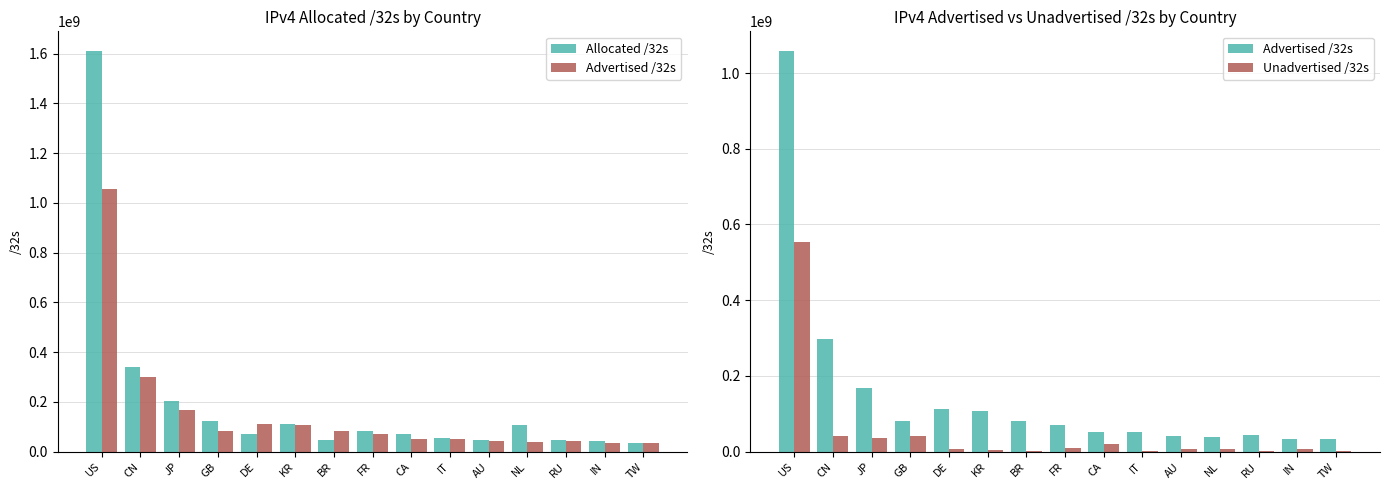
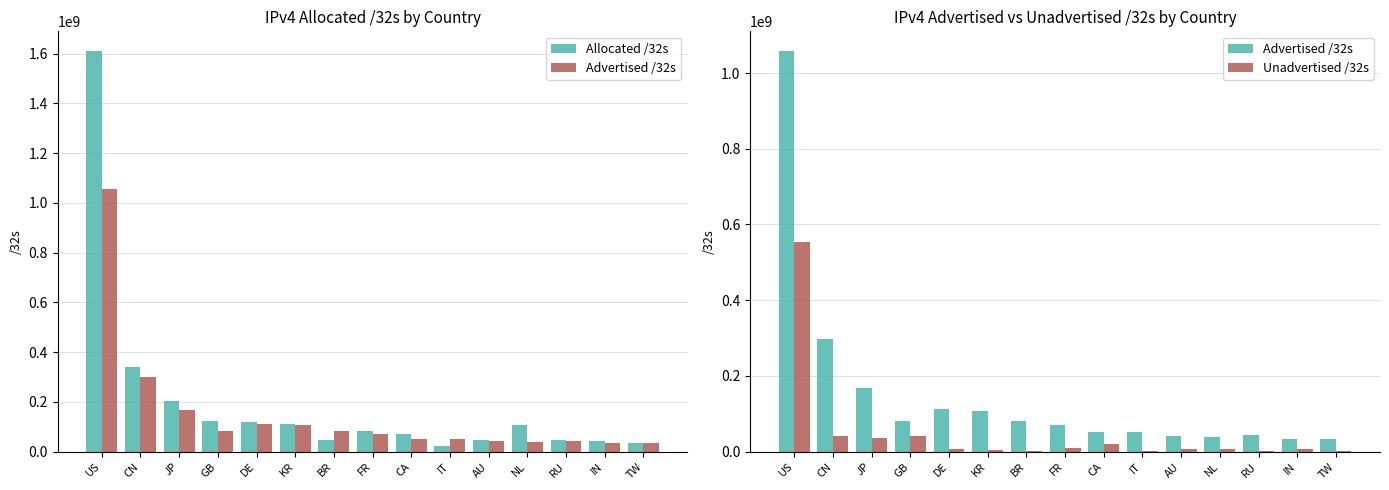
  {
    "IPv4 Allocated /32s by Country": {
      "Allocated /32s": {
        "US": 1610000000,
        "CN": 340000000,
        "JP": 200000000,
        "GB": 120000000,
-       "DE": 70000000,
+       "DE": 120000000,
        "KR": 110000000,
        "BR": 50000000,
        "FR": 80000000,
        "CA": 70000000,
-       "IT": 50000000,
+       "IT": 20000000,
        "AU": 50000000,
        "NL": 110000000,
        "RU": 50000000,
        "IN": 40000000,
        "TW": 40000000
      }
    },
    "IPv4 Advertised vs Unadvertised /32s by Country": {
      "Advertised /32s": {
        "US": 1060000000,
        "CN": 300000000,
        "JP": 170000000,
        "GB": 80000000,
        "DE": 110000000,
        "KR": 110000000,
        "BR": 80000000,
        "FR": 70000000,
        "CA": 50000000,
        "IT": 50000000,
        "AU": 40000000,
        "NL": 40000000,
        "RU": 40000000,
        "IN": 30000000,
        "TW": 30000000
      },
      "Unadvertised /32s": {
        "US": 550000000,
        "CN": 40000000,
        "JP": 40000000,
        "GB": 40000000,
        "DE": 10000000,
        "FR": 10000000,
        "CA": 20000000,
        "NL": 10000000,
        "IN": 10000000
      }
    }
  }
